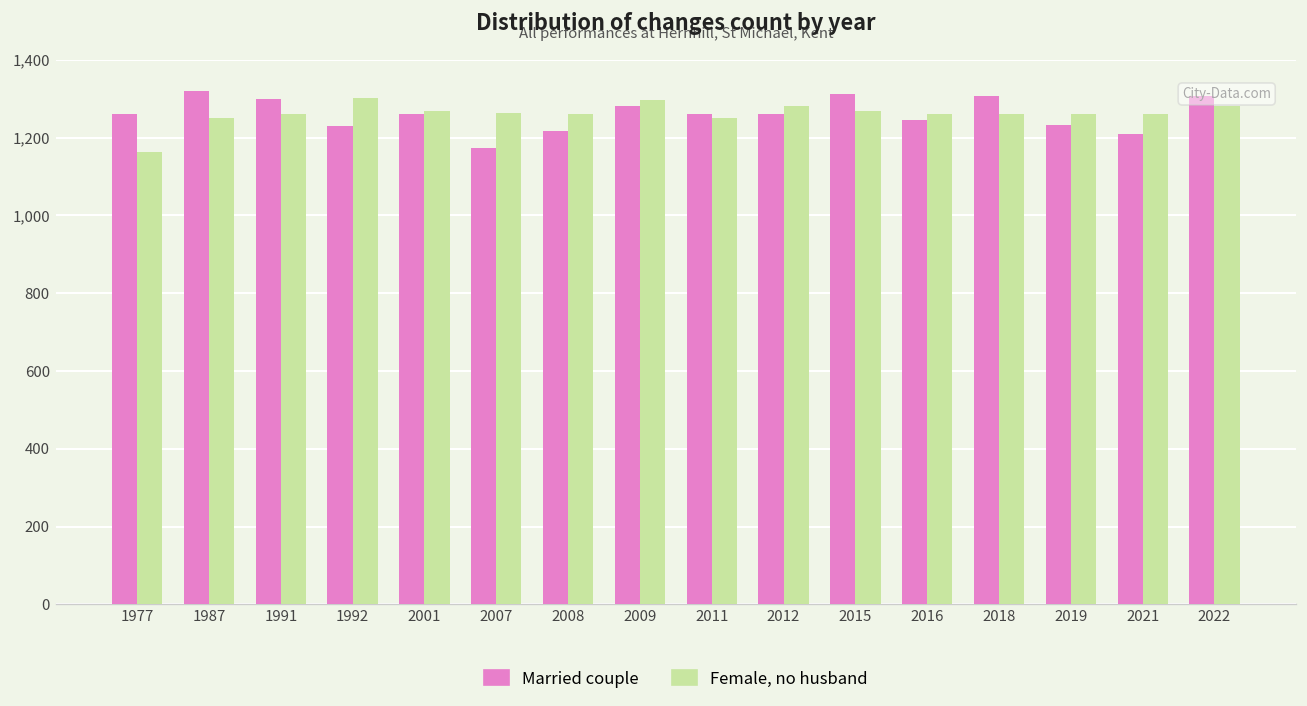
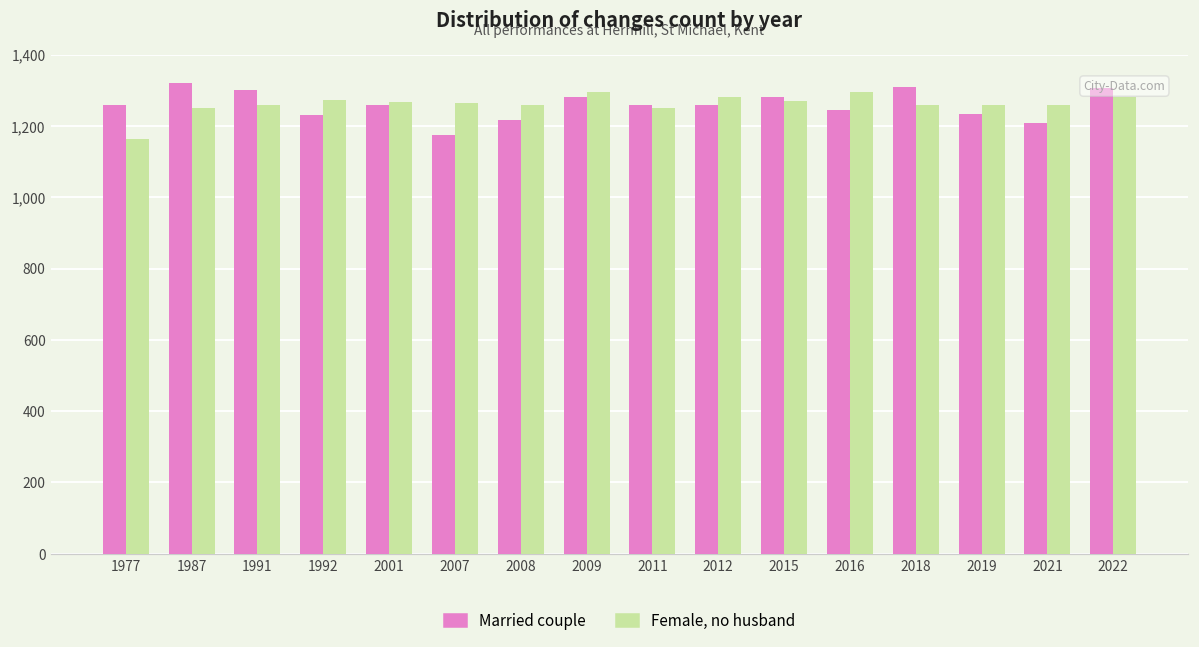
  {
    "Married couple": {
      "1977": "1,260",
      "1987": "1,320",
      "1991": "1,300",
      "1992": "1,230",
      "2001": "1,260",
      "2007": "1,170",
      "2008": "1,220",
      "2009": "1,280",
      "2011": "1,260",
      "2012": "1,260",
-     "2015": "1,310",
+     "2015": "1,280",
      "2016": "1,250",
      "2018": "1,310",
      "2019": "1,230",
      "2021": "1,210"
    },
    "Female, no husband": {
      "1977": "1,160",
      "1987": "1,250",
      "1991": "1,260",
-     "1992": "1,300",
+     "1992": "1,270",
      "2001": "1,270",
      "2007": "1,260",
      "2008": "1,260",
      "2009": "1,300",
      "2011": "1,250",
      "2012": "1,280",
      "2015": "1,270",
-     "2016": "1,260",
+     "2016": "1,300",
      "2018": "1,260",
      "2019": "1,260",
      "2021": "1,260",
      "2022": "1,280"
    }
  }
